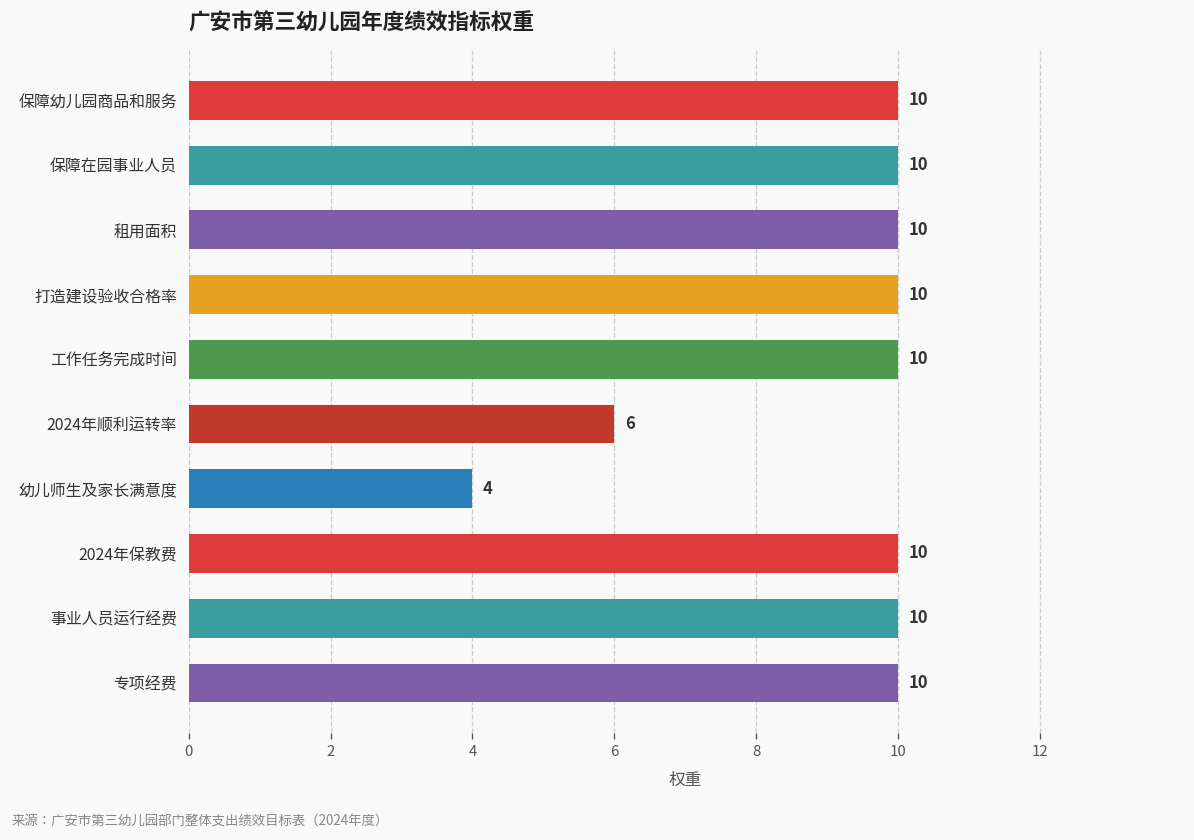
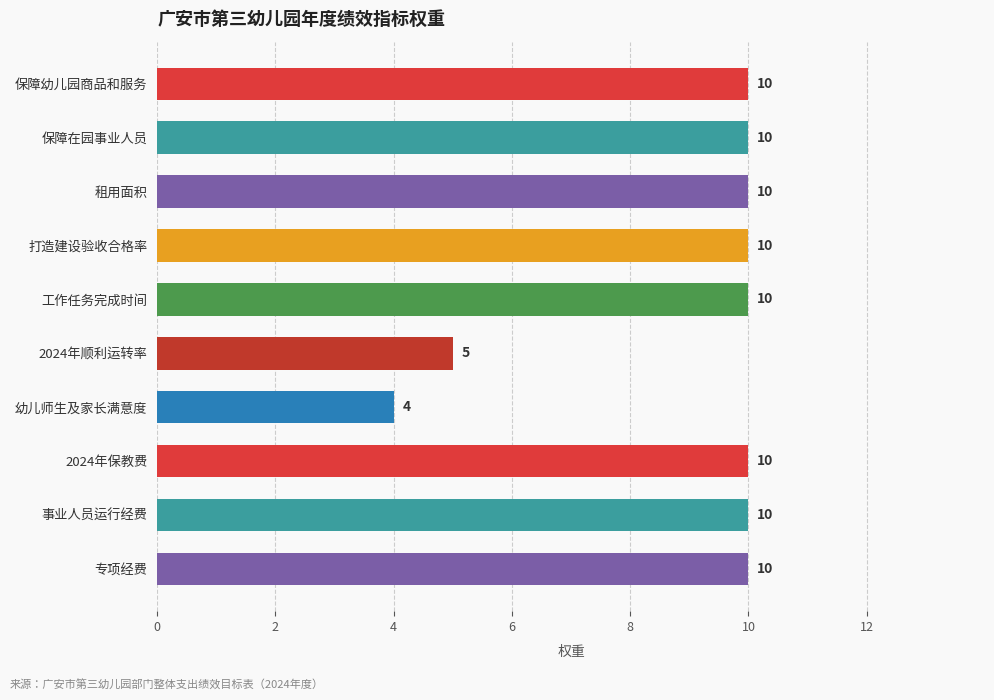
  {
    "保障幼儿园商品和服务": 10,
    "保障在园事业人员": 10,
    "租用面积": 10,
    "打造建设验收合格率": 10,
    "工作任务完成时间": 10,
-   "2024年顺利运转率": 6,
+   "2024年顺利运转率": 5,
    "幼儿师生及家长满意度": 4,
    "2024年保教费": 10,
    "事业人员运行经费": 10,
    "专项经费": 10
  }
